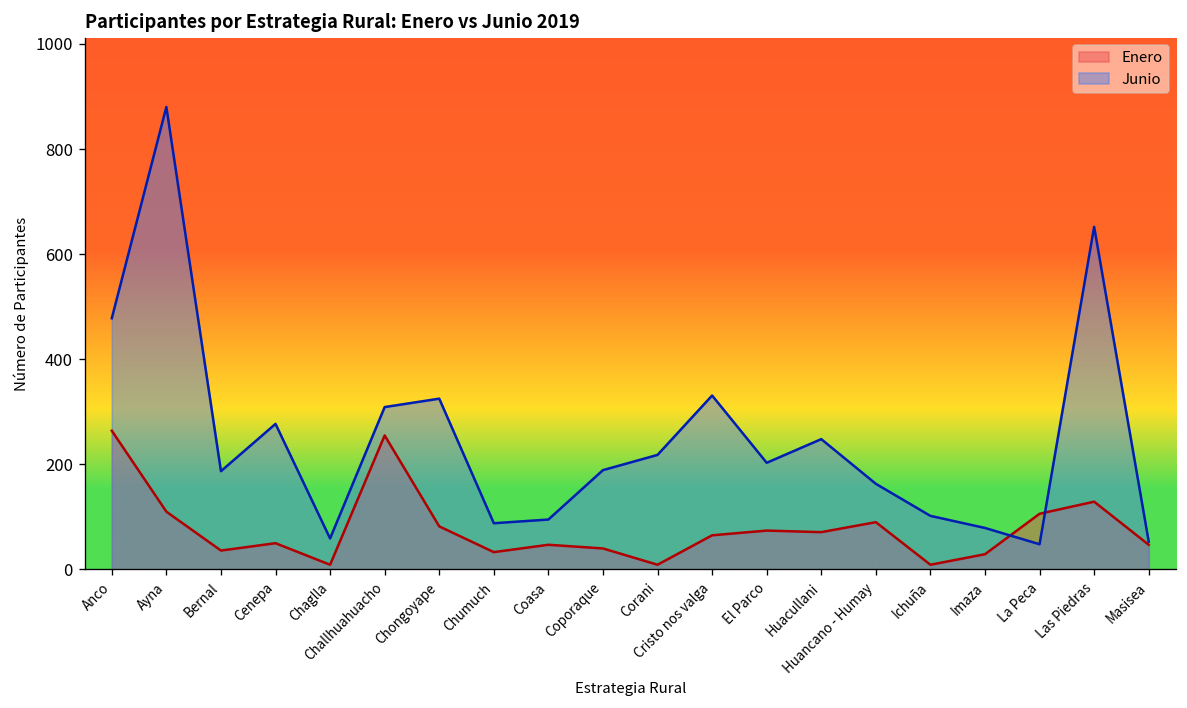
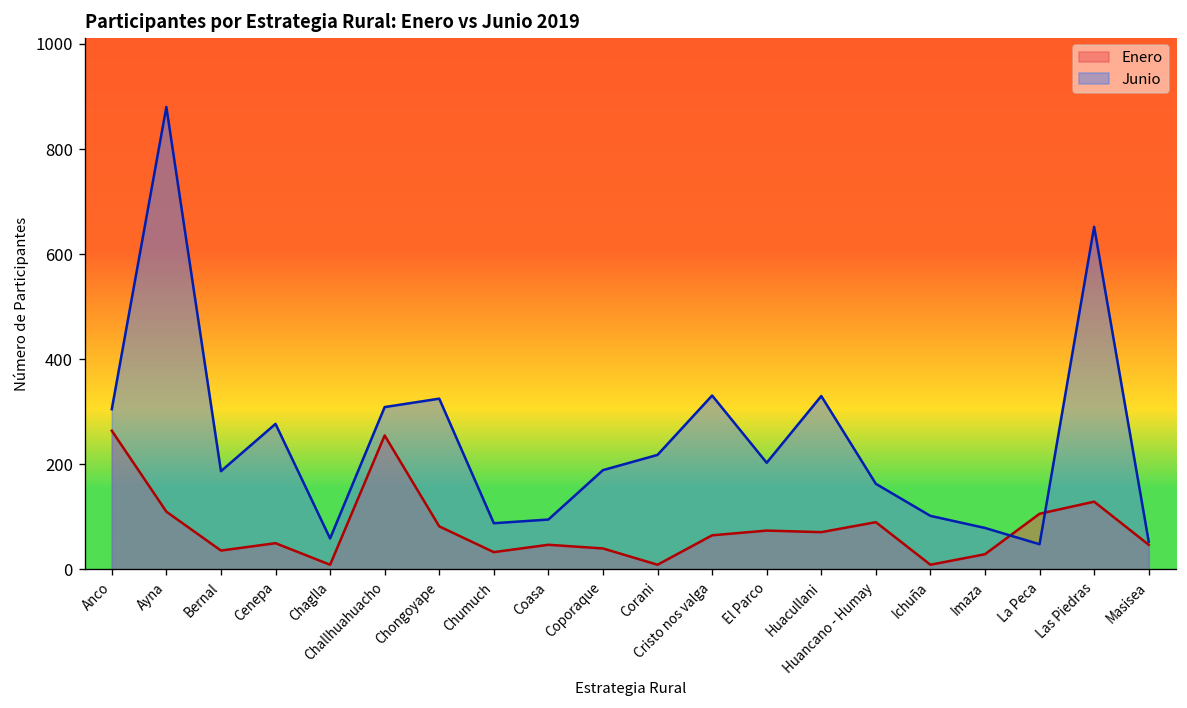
  {
    "Enero": {
      "Anco": 260,
      "Ayna": 110,
      "Bernal": 40,
      "Cenepa": 50,
      "Chaglla": 10,
      "Challhuahuacho": 260,
      "Chongoyape": 80,
      "Chumuch": 30,
      "Coasa": 50,
      "Coporaque": 40,
      "Corani": 10,
      "Cristo nos valga": 70,
      "El Parco": 70,
      "Huacullani": 70,
      "Huancano - Humay": 90,
      "Ichuña": 10,
      "Imaza": 30,
      "La Peca": 110,
      "Las Piedras": 130,
      "Masisea": 50
    },
    "Junio": {
-     "Anco": 480,
+     "Anco": 310,
      "Ayna": 880,
      "Bernal": 190,
      "Cenepa": 280,
      "Chaglla": 60,
      "Challhuahuacho": 310,
      "Chongoyape": 330,
      "Chumuch": 90,
      "Coasa": 100,
      "Coporaque": 190,
      "Corani": 220,
      "Cristo nos valga": 330,
      "El Parco": 200,
-     "Huacullani": 250,
+     "Huacullani": 330,
      "Huancano - Humay": 160,
      "Ichuña": 100,
      "Imaza": 80,
      "La Peca": 50,
      "Las Piedras": 650,
      "Masisea": 50
    }
  }
